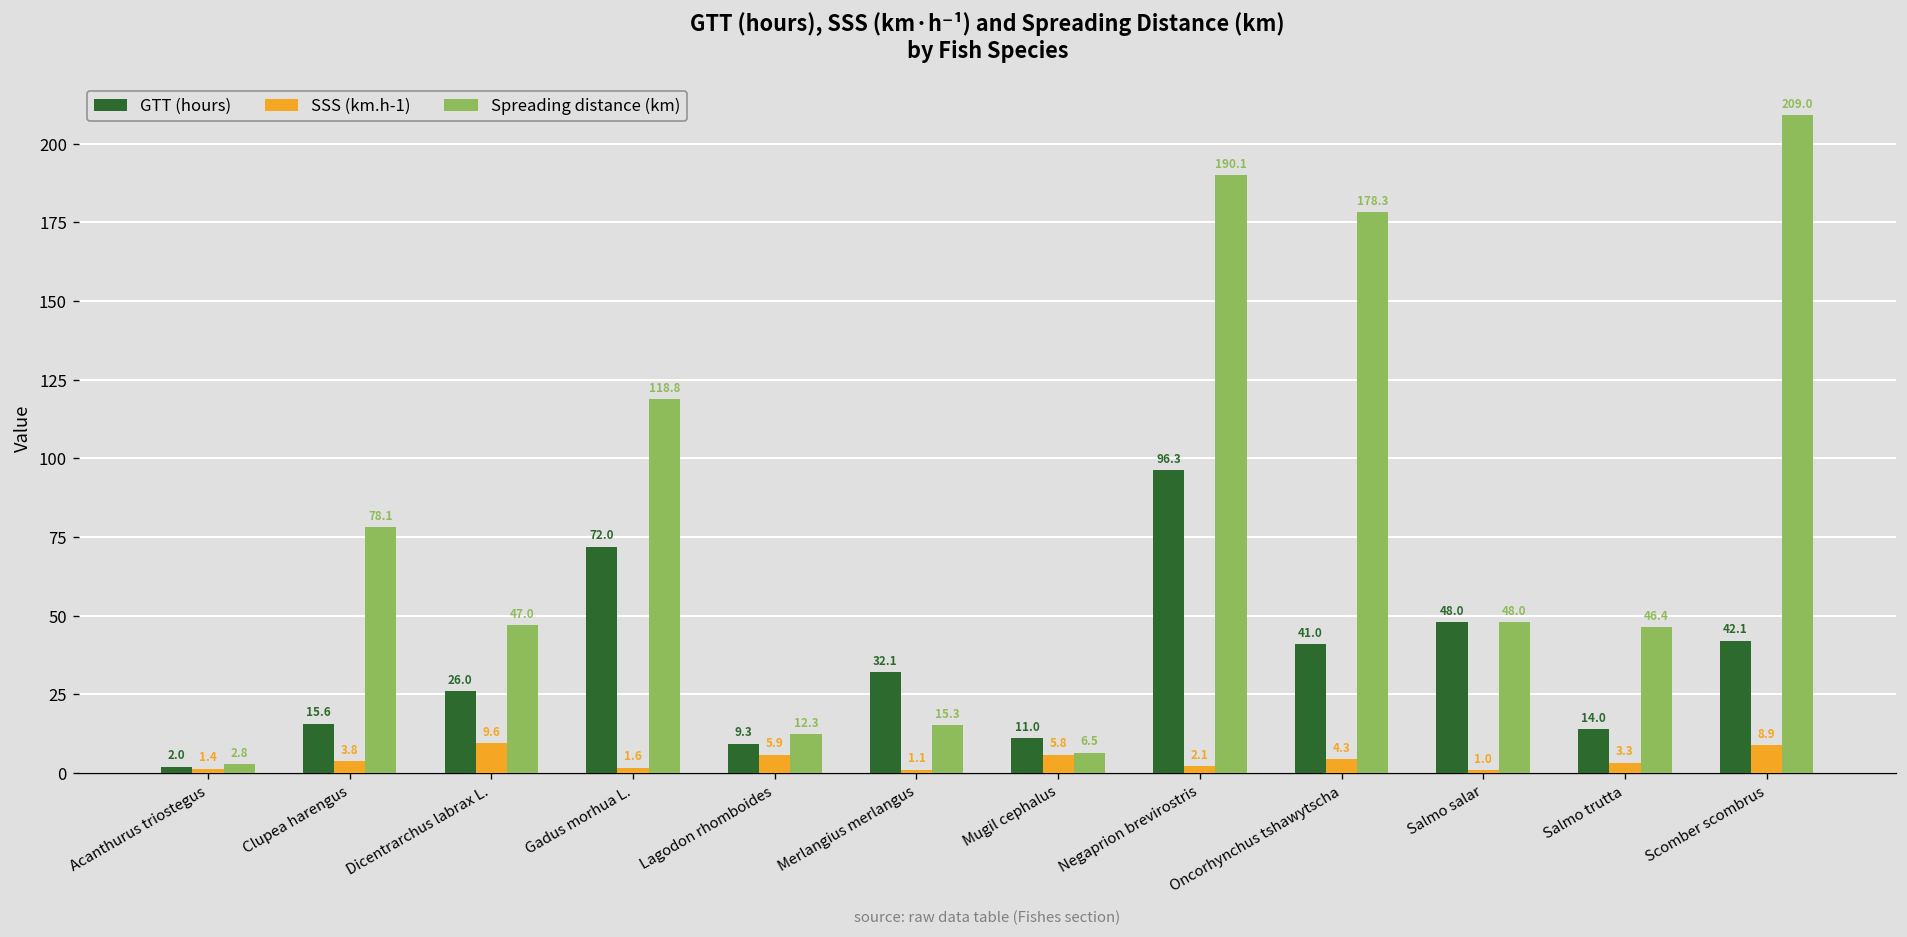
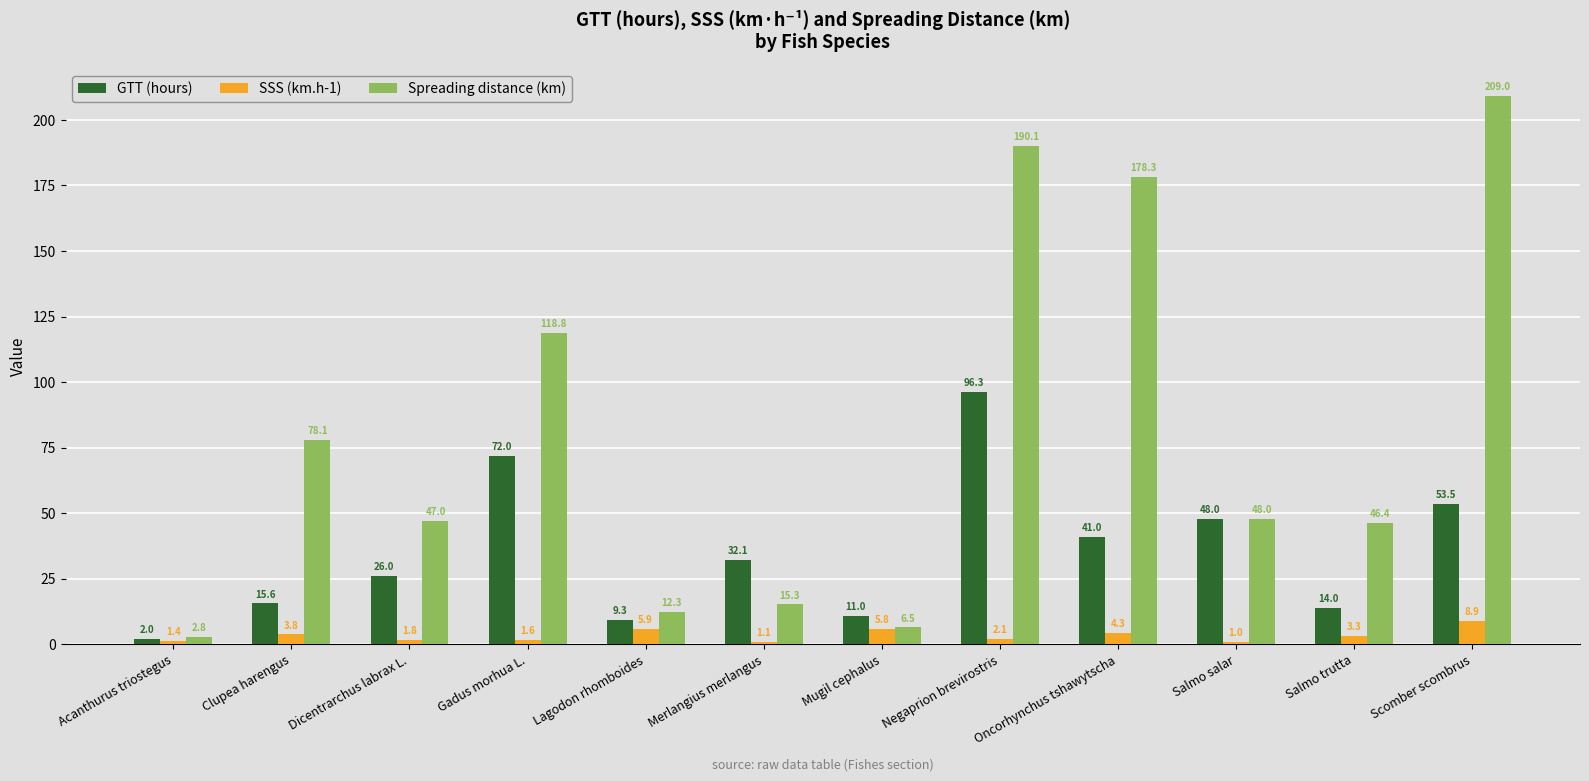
  {
    "GTT (hours)": {
      "Acanthurus triostegus": 2.0,
      "Clupea harengus": 15.6,
      "Dicentrarchus labrax L.": 26.0,
      "Gadus morhua L.": 72.0,
      "Lagodon rhomboides": 9.3,
      "Merlangius merlangus": 32.1,
      "Mugil cephalus": 11.0,
      "Negaprion brevirostris": 96.3,
      "Oncorhynchus tshawytscha": 41.0,
      "Salmo salar": 48.0,
      "Salmo trutta": 14.0,
-     "Scomber scombrus": 42.1
+     "Scomber scombrus": 53.5
    },
    "SSS (km.h-1)": {
      "Acanthurus triostegus": 1.4,
      "Clupea harengus": 3.8,
-     "Dicentrarchus labrax L.": 9.6,
+     "Dicentrarchus labrax L.": 1.8,
      "Gadus morhua L.": 1.6,
      "Lagodon rhomboides": 5.9,
      "Merlangius merlangus": 1.1,
      "Mugil cephalus": 5.8,
      "Negaprion brevirostris": 2.1,
      "Oncorhynchus tshawytscha": 4.3,
      "Salmo salar": 1.0,
      "Salmo trutta": 3.3,
      "Scomber scombrus": 8.9
    },
    "Spreading distance (km)": {
      "Acanthurus triostegus": 2.8,
      "Clupea harengus": 78.1,
      "Dicentrarchus labrax L.": 47.0,
      "Gadus morhua L.": 118.8,
      "Lagodon rhomboides": 12.3,
      "Merlangius merlangus": 15.3,
      "Mugil cephalus": 6.5,
      "Negaprion brevirostris": 190.1,
      "Oncorhynchus tshawytscha": 178.3,
      "Salmo salar": 48.0,
      "Salmo trutta": 46.4,
      "Scomber scombrus": 209.0
    }
  }
